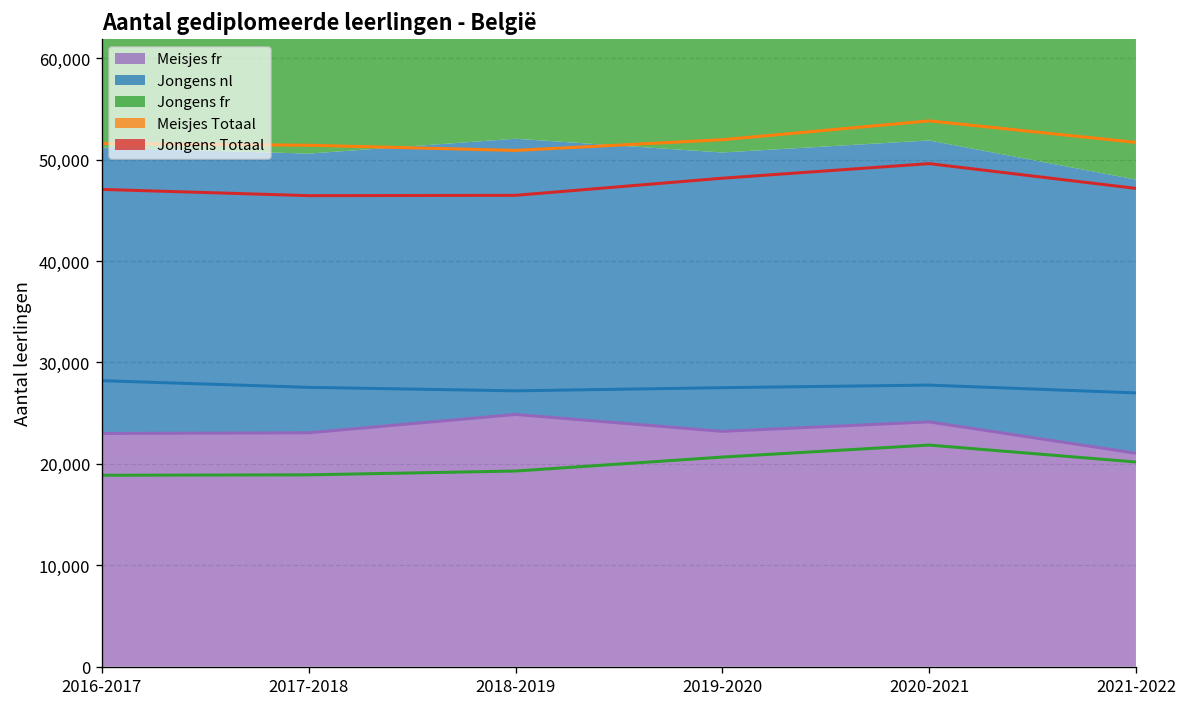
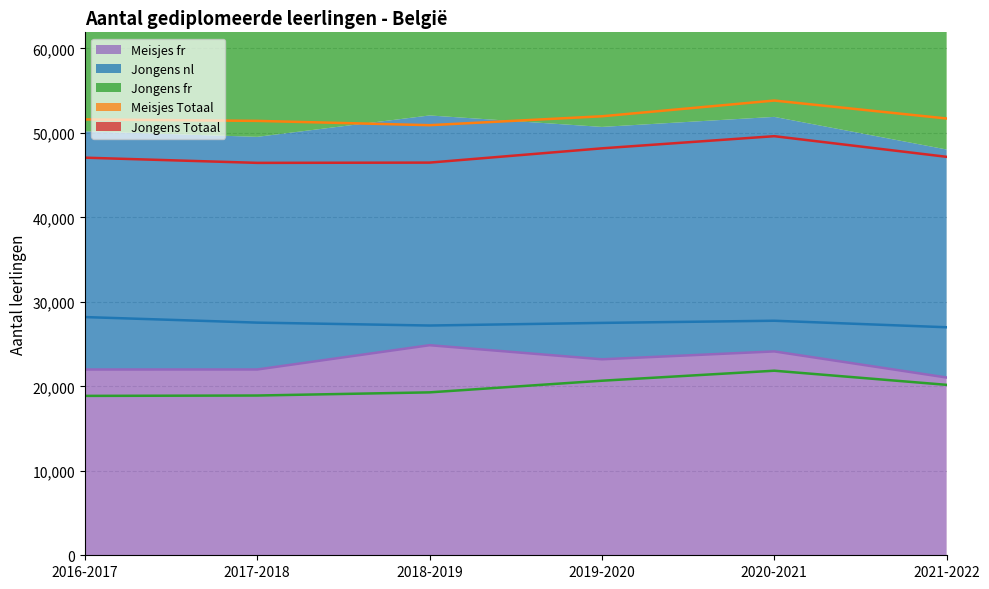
  {
    "Meisjes fr": {
-     "2016-2017": "23,000",
-     "2017-2018": "23,000",
+     "2016-2017": "22,000",
+     "2017-2018": "22,000",
      "2018-2019": "25,000",
      "2019-2020": "23,000",
      "2020-2021": "24,000",
      "2021-2022": "21,000"
    }
  }
